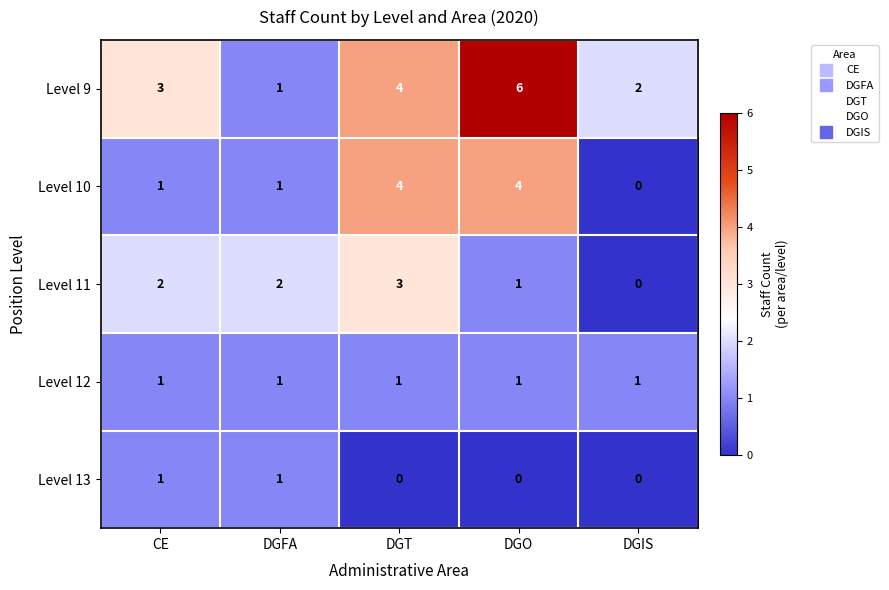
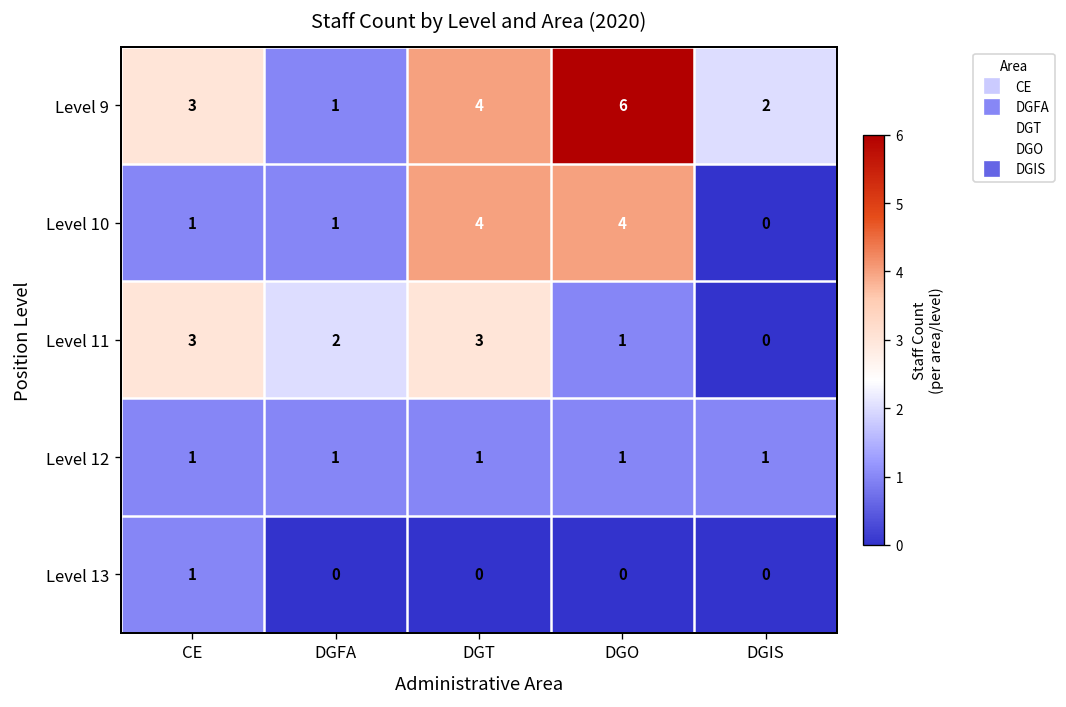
  {
    "Level 9": {
      "CE": 3,
      "DGFA": 1,
      "DGT": 4,
      "DGO": 6,
      "DGIS": 2
    },
    "Level 10": {
      "CE": 1,
      "DGFA": 1,
      "DGT": 4,
      "DGO": 4,
      "DGIS": 0
    },
    "Level 11": {
-     "CE": 2,
+     "CE": 3,
      "DGFA": 2,
      "DGT": 3,
      "DGO": 1,
      "DGIS": 0
    },
    "Level 12": {
      "CE": 1,
      "DGFA": 1,
      "DGT": 1,
      "DGO": 1,
      "DGIS": 1
    },
    "Level 13": {
      "CE": 1,
-     "DGFA": 1,
+     "DGFA": 0,
      "DGT": 0,
      "DGO": 0,
      "DGIS": 0
    }
  }
